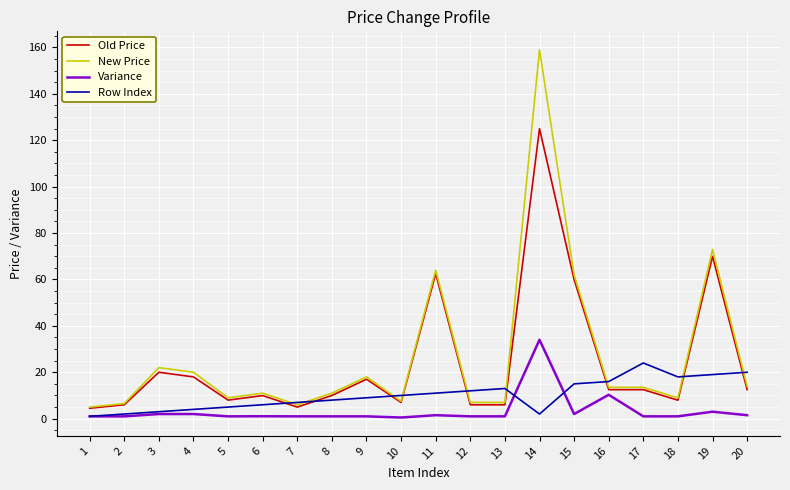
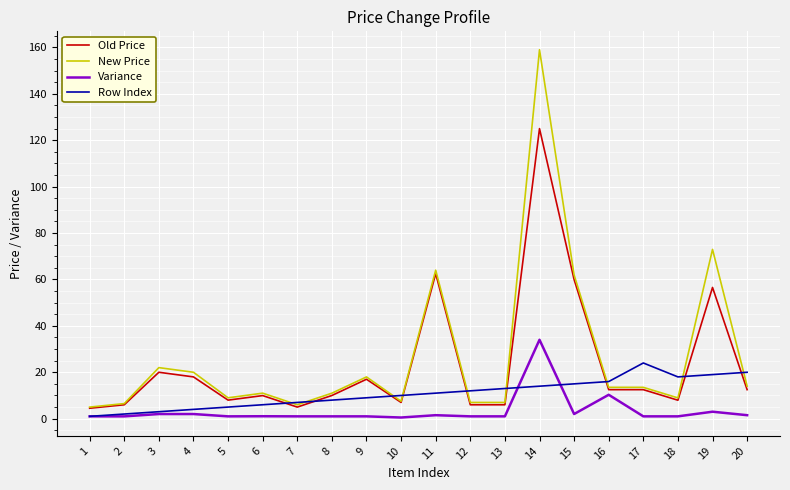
  {
    "Old Price": {
      "3": 20,
      "4": 18,
      "11": 63,
      "14": 125,
      "15": 60,
-     "19": 70,
+     "19": 57,
      "20": 13
    },
    "New Price": {
      "3": 22,
      "4": 20,
      "11": 64,
      "14": 159,
      "15": 62,
      "19": 73,
      "20": 14
    },
    "Variance": {
      "4": 2,
      "5": 1,
      "6": 1,
      "7": 1,
      "8": 1,
      "9": 1,
      "10": 1,
      "11": 2,
      "12": 1,
      "13": 1,
      "14": 34,
      "15": 2,
      "16": 10,
      "17": 1,
      "18": 1,
      "19": 3,
      "20": 2
    },
    "Row Index": {
      "4": 4,
      "5": 5,
      "6": 6,
      "8": 8,
      "9": 9,
      "10": 10,
      "11": 11,
      "12": 12,
      "13": 13,
-     "14": 2,
+     "14": 14,
      "15": 15,
      "16": 16,
      "17": 24,
      "18": 18,
      "19": 19,
      "20": 20
    }
  }
